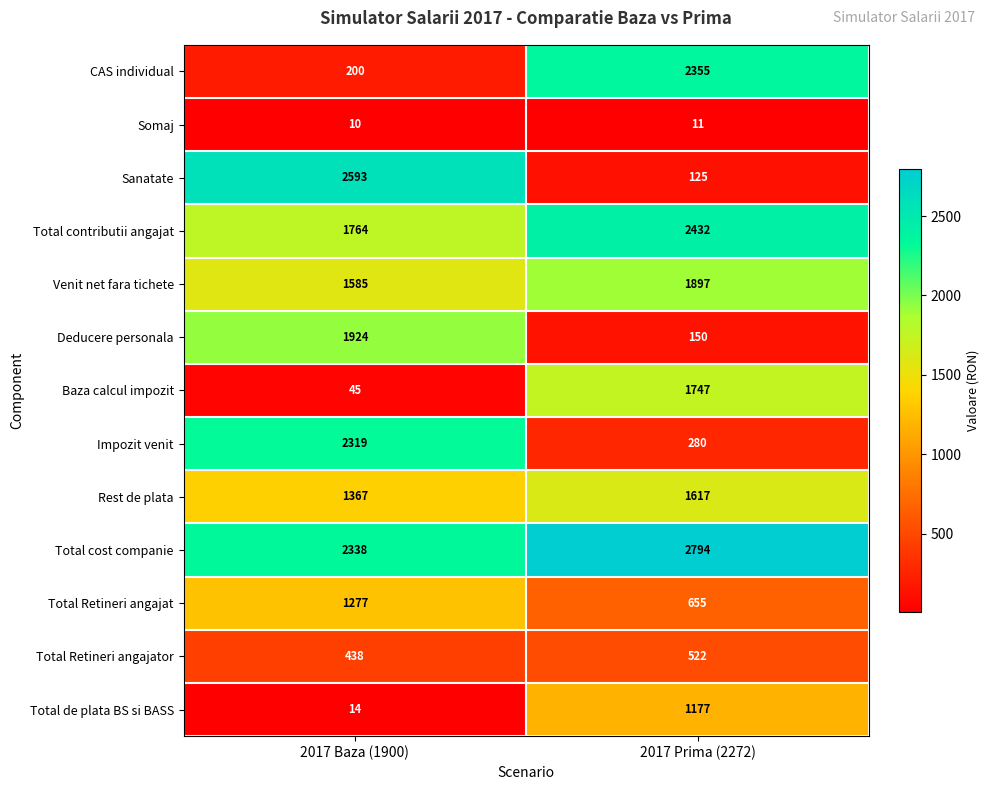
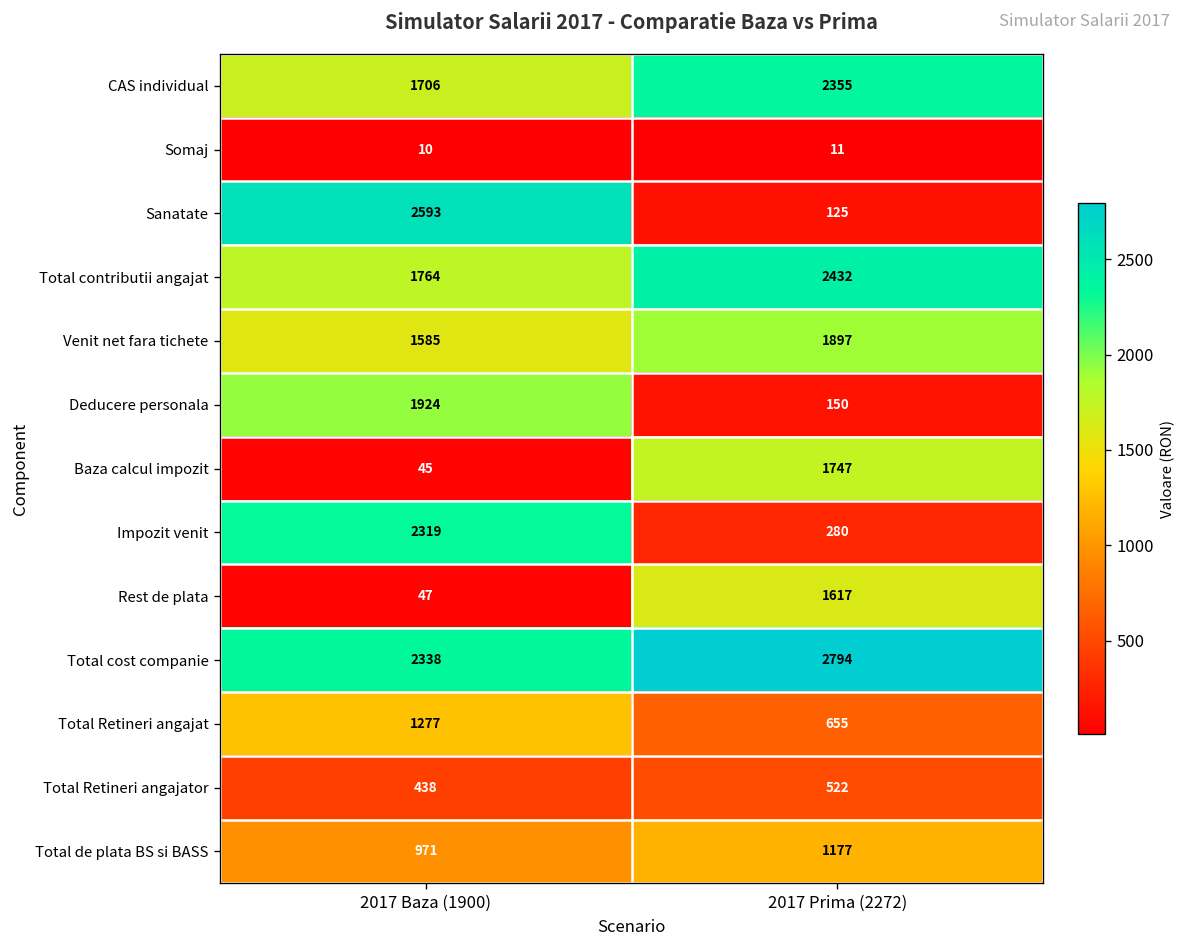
  {
    "CAS individual": {
-     "2017 Baza (1900)": 200,
+     "2017 Baza (1900)": 1706,
      "2017 Prima (2272)": 2355
    },
    "Somaj": {
      "2017 Baza (1900)": 10,
      "2017 Prima (2272)": 11
    },
    "Sanatate": {
      "2017 Baza (1900)": 2593,
      "2017 Prima (2272)": 125
    },
    "Total contributii angajat": {
      "2017 Baza (1900)": 1764,
      "2017 Prima (2272)": 2432
    },
    "Venit net fara tichete": {
      "2017 Baza (1900)": 1585,
      "2017 Prima (2272)": 1897
    },
    "Deducere personala": {
      "2017 Baza (1900)": 1924,
      "2017 Prima (2272)": 150
    },
    "Baza calcul impozit": {
      "2017 Baza (1900)": 45,
      "2017 Prima (2272)": 1747
    },
    "Impozit venit": {
      "2017 Baza (1900)": 2319,
      "2017 Prima (2272)": 280
    },
    "Rest de plata": {
-     "2017 Baza (1900)": 1367,
+     "2017 Baza (1900)": 47,
      "2017 Prima (2272)": 1617
    },
    "Total cost companie": {
      "2017 Baza (1900)": 2338,
      "2017 Prima (2272)": 2794
    },
    "Total Retineri angajat": {
      "2017 Baza (1900)": 1277,
      "2017 Prima (2272)": 655
    },
    "Total Retineri angajator": {
      "2017 Baza (1900)": 438,
      "2017 Prima (2272)": 522
    },
    "Total de plata BS si BASS": {
-     "2017 Baza (1900)": 14,
+     "2017 Baza (1900)": 971,
      "2017 Prima (2272)": 1177
    }
  }
